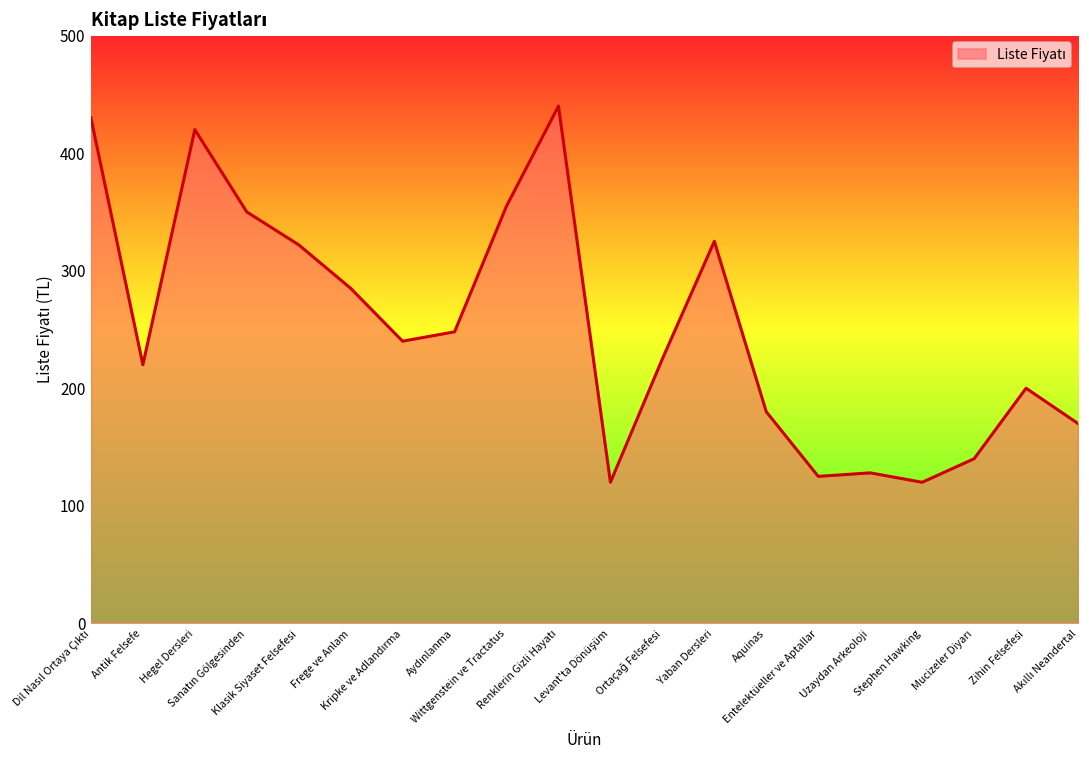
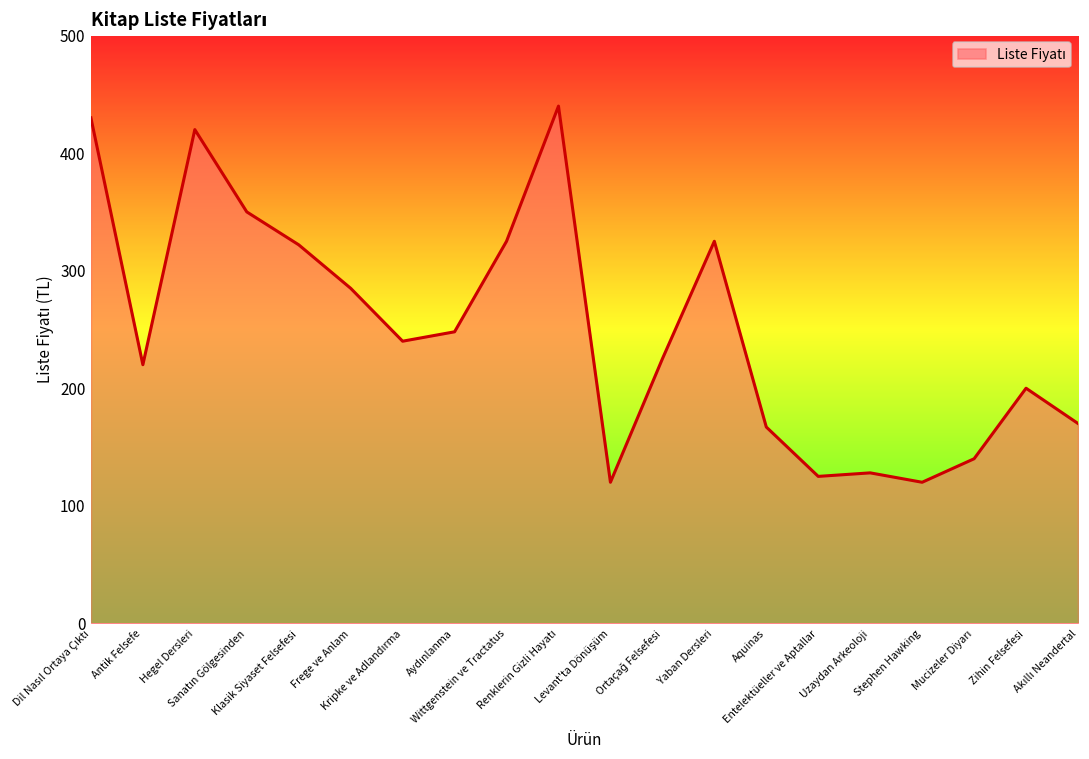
  {
    "Dil Nasıl Ortaya Çıktı": 430,
    "Antik Felsefe": 220,
    "Hegel Dersleri": 420,
    "Sanatın Gölgesinden": 350,
    "Klasik Siyaset Felsefesi": 322,
    "Frege ve Anlam": 285,
    "Kripke ve Adlandırma": 240,
    "Aydınlanma": 248,
-   "Wittgenstein ve Tractatus": 355,
+   "Wittgenstein ve Tractatus": 325,
    "Renklerin Gizli Hayatı": 440,
    "Levant'ta Dönüşüm": 120,
    "Ortaçağ Felsefesi": 225,
    "Yaban Dersleri": 325,
-   "Aquinas": 180,
+   "Aquinas": 167,
    "Entelektüeller ve Aptallar": 125,
    "Uzaydan Arkeoloji": 128,
    "Stephen Hawking": 120,
    "Mucizeler Diyarı": 140,
    "Zihin Felsefesi": 200,
    "Akıllı Neandertal": 170
  }
